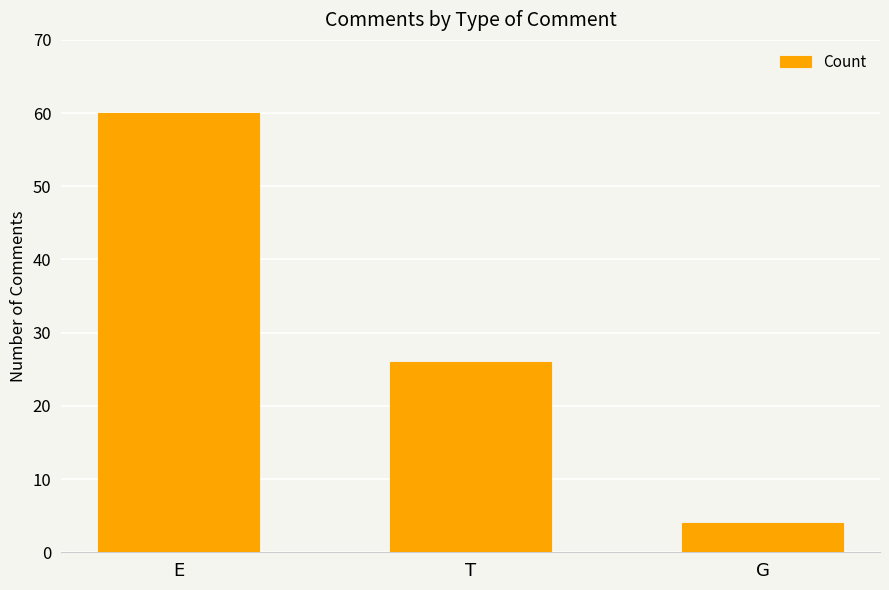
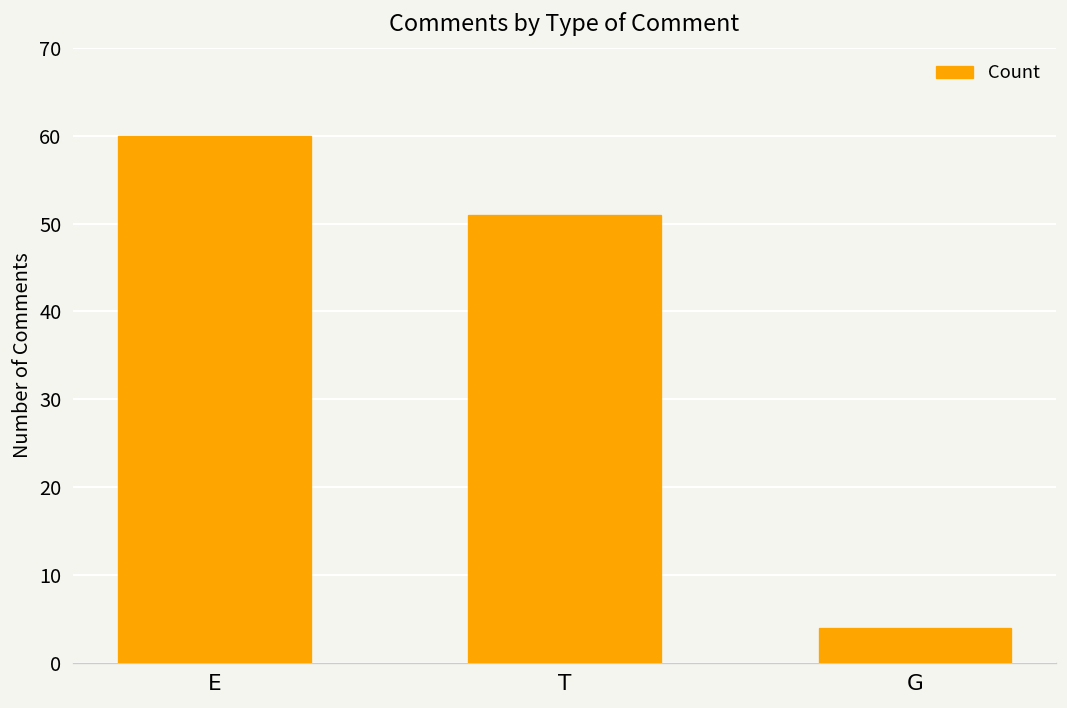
  {
    "E": 60,
-   "T": 26,
+   "T": 51,
    "G": 4
  }
